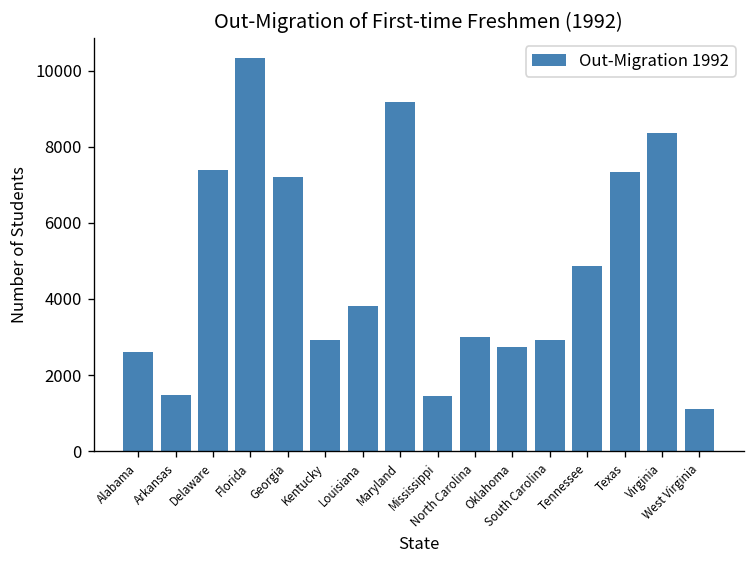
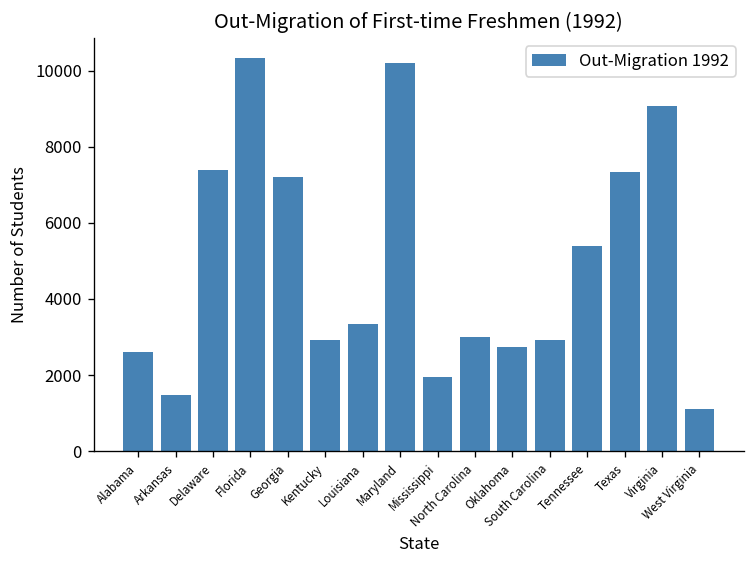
  {
    "Alabama": 2600,
    "Arkansas": 1500,
    "Delaware": 7400,
    "Florida": 10300,
    "Georgia": 7200,
    "Kentucky": 2900,
-   "Louisiana": 3800,
-   "Maryland": 9200,
-   "Mississippi": 1400,
+   "Louisiana": 3300,
+   "Maryland": 10200,
+   "Mississippi": 1900,
    "North Carolina": 3000,
    "Oklahoma": 2700,
    "South Carolina": 2900,
-   "Tennessee": 4900,
+   "Tennessee": 5400,
    "Texas": 7300,
-   "Virginia": 8400,
+   "Virginia": 9100,
    "West Virginia": 1100
  }
